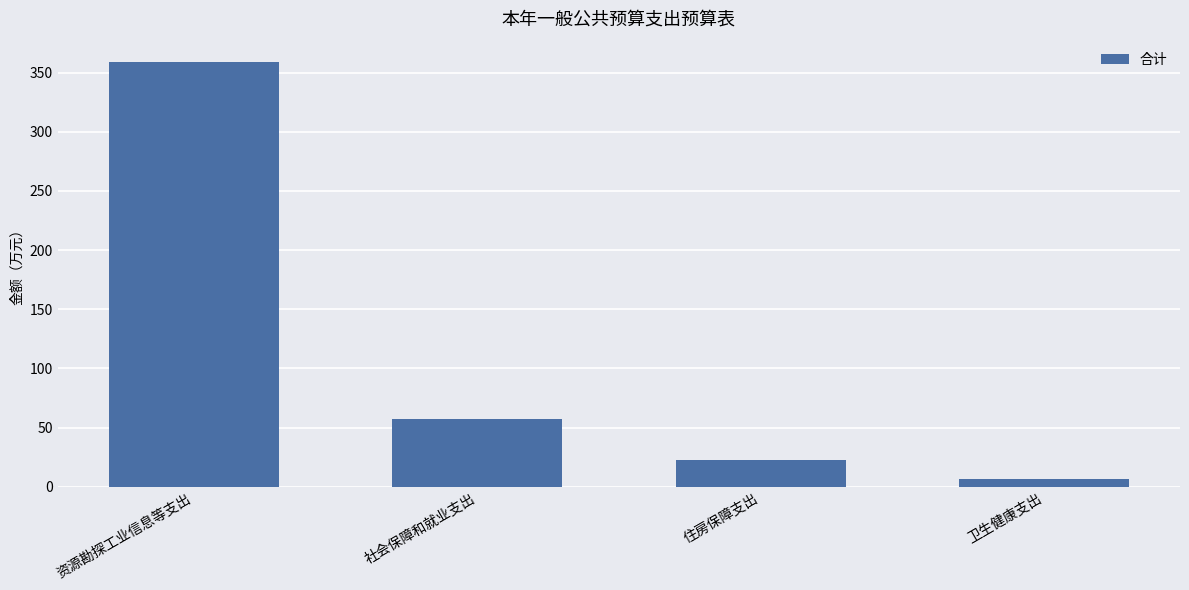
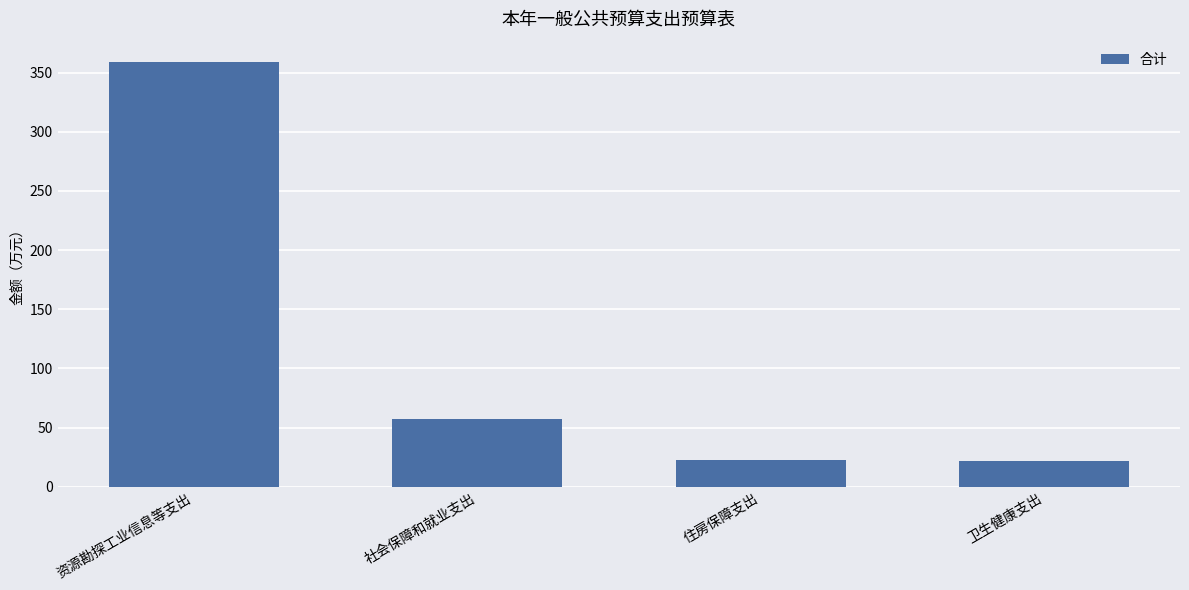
  {
    "资源勘探工业信息等支出": 359,
    "社会保障和就业支出": 58,
    "住房保障支出": 22,
-   "卫生健康支出": 7
+   "卫生健康支出": 22
  }
